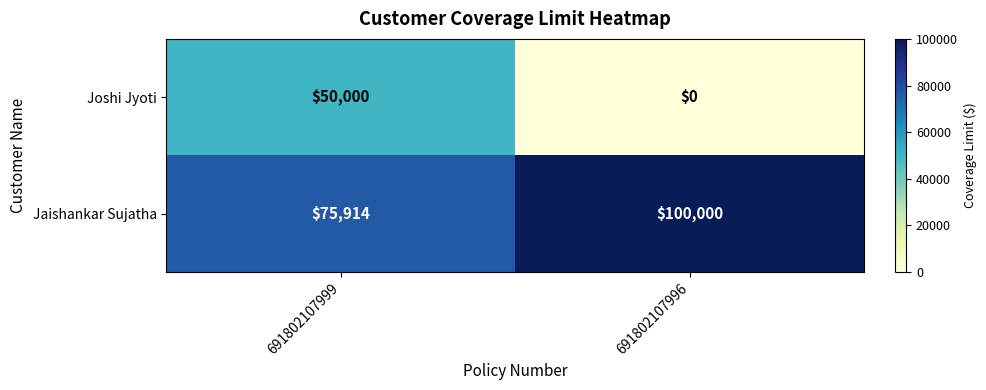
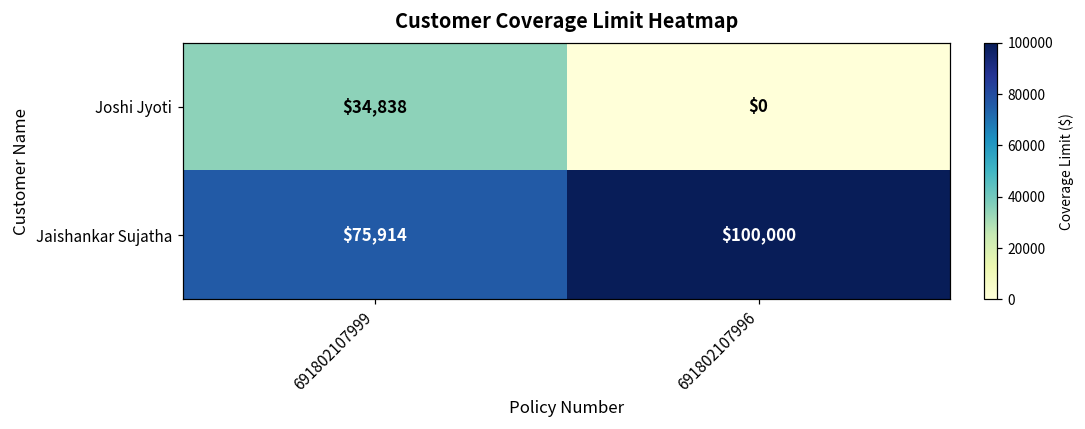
  {
    "Joshi Jyoti": {
-     "691802107999": "$50,000",
+     "691802107999": "$34,838",
      "691802107996": "$0"
    },
    "Jaishankar Sujatha": {
      "691802107999": "$75,914",
      "691802107996": "$100,000"
    }
  }
